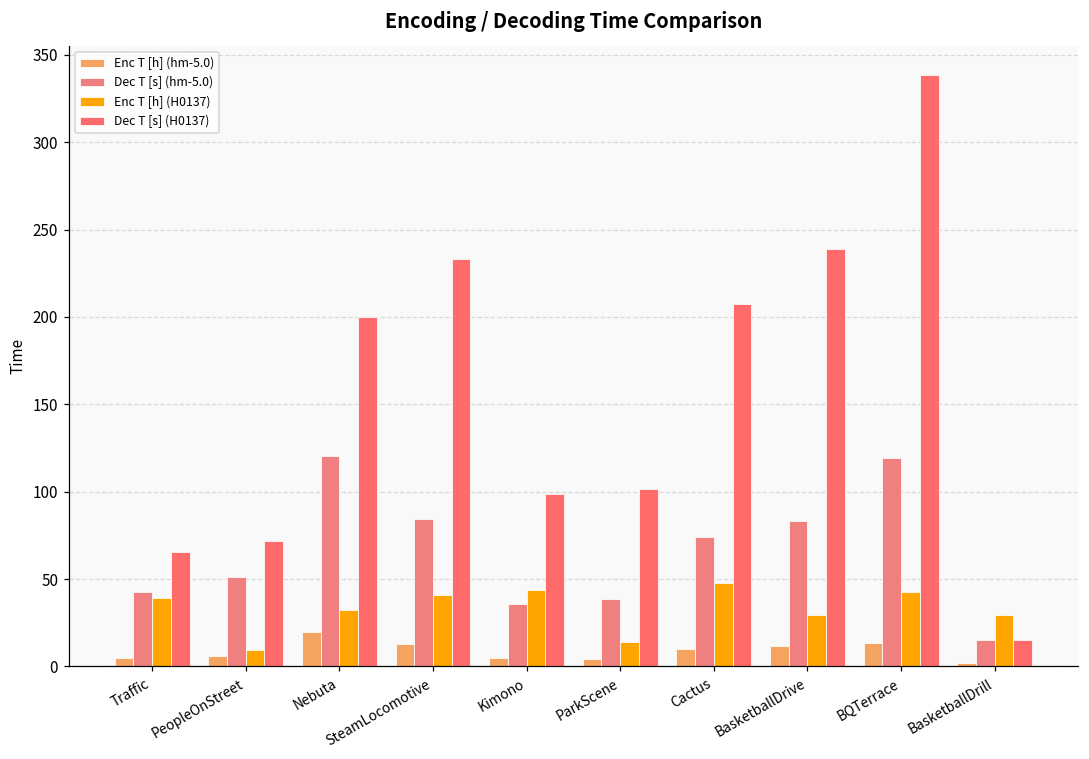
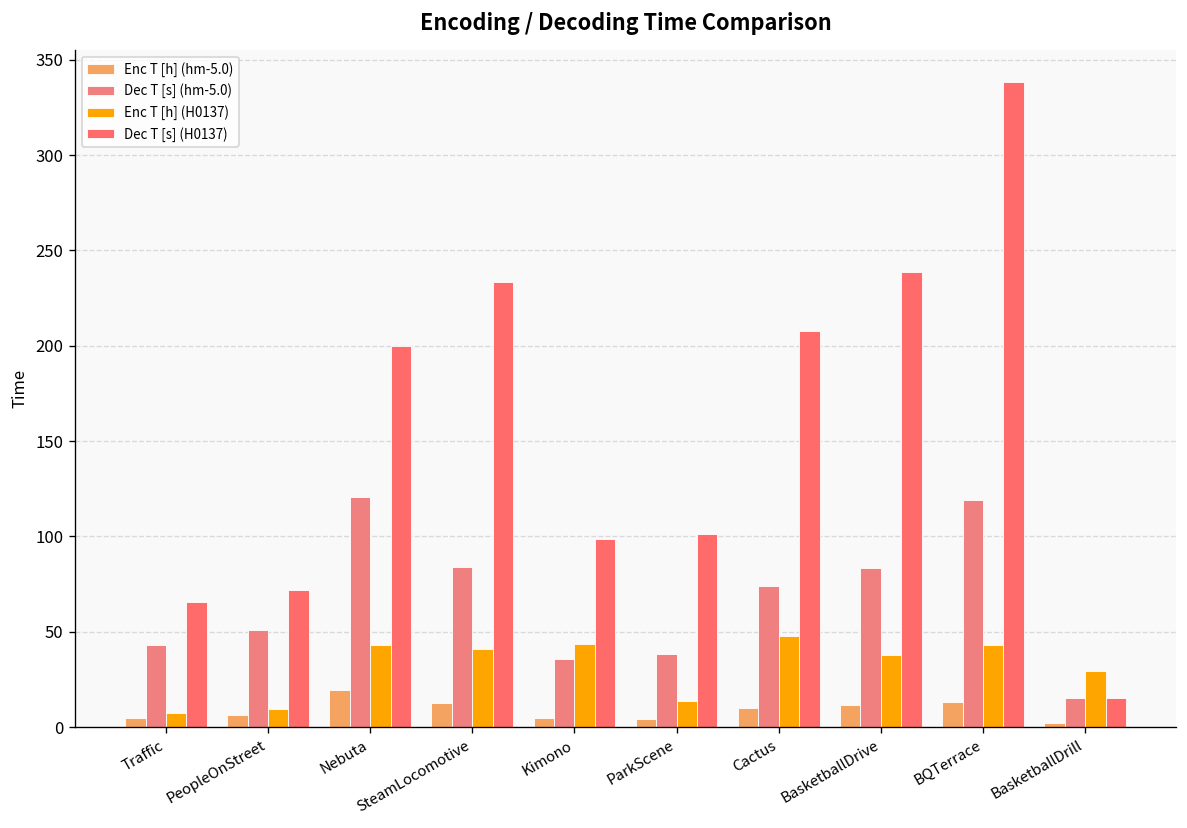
  {
    "Enc T [h] (H0137)": {
-     "Traffic": 39,
+     "Traffic": 8,
      "PeopleOnStreet": 10,
-     "Nebuta": 32,
+     "Nebuta": 43,
      "SteamLocomotive": 41,
      "Kimono": 44,
      "ParkScene": 14,
      "Cactus": 48,
-     "BasketballDrive": 30,
+     "BasketballDrive": 38,
      "BQTerrace": 43,
      "BasketballDrill": 30
    }
  }
